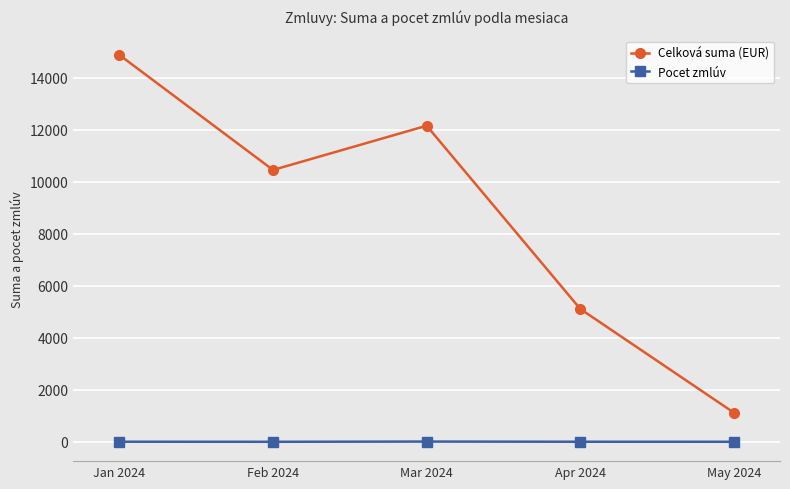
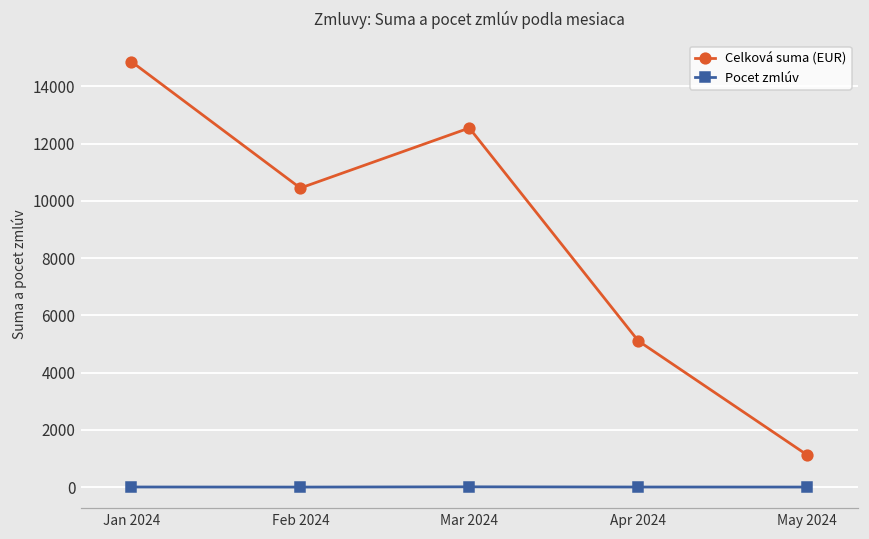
  {
    "Celková suma (EUR)": {
      "Jan 2024": 14900,
      "Feb 2024": 10400,
-     "Mar 2024": 12100,
+     "Mar 2024": 12500,
      "Apr 2024": 5100,
      "May 2024": 1100
    },
    "Pocet zmlúv": {
      "Jan 2024": 0,
      "Feb 2024": 0,
      "Mar 2024": 0,
      "Apr 2024": 0,
      "May 2024": 0
    }
  }
